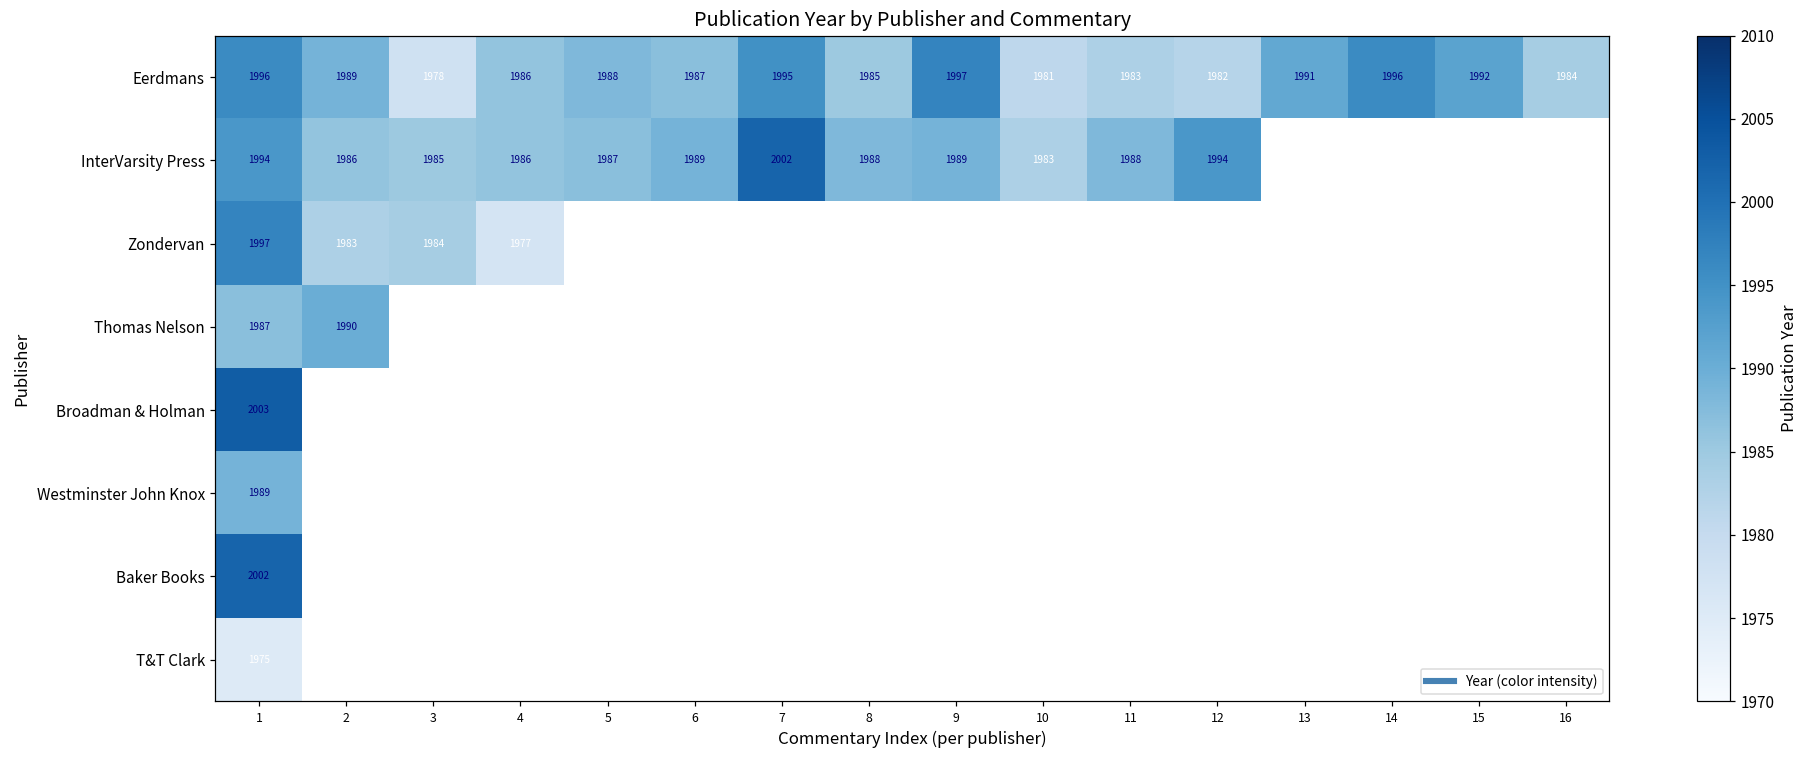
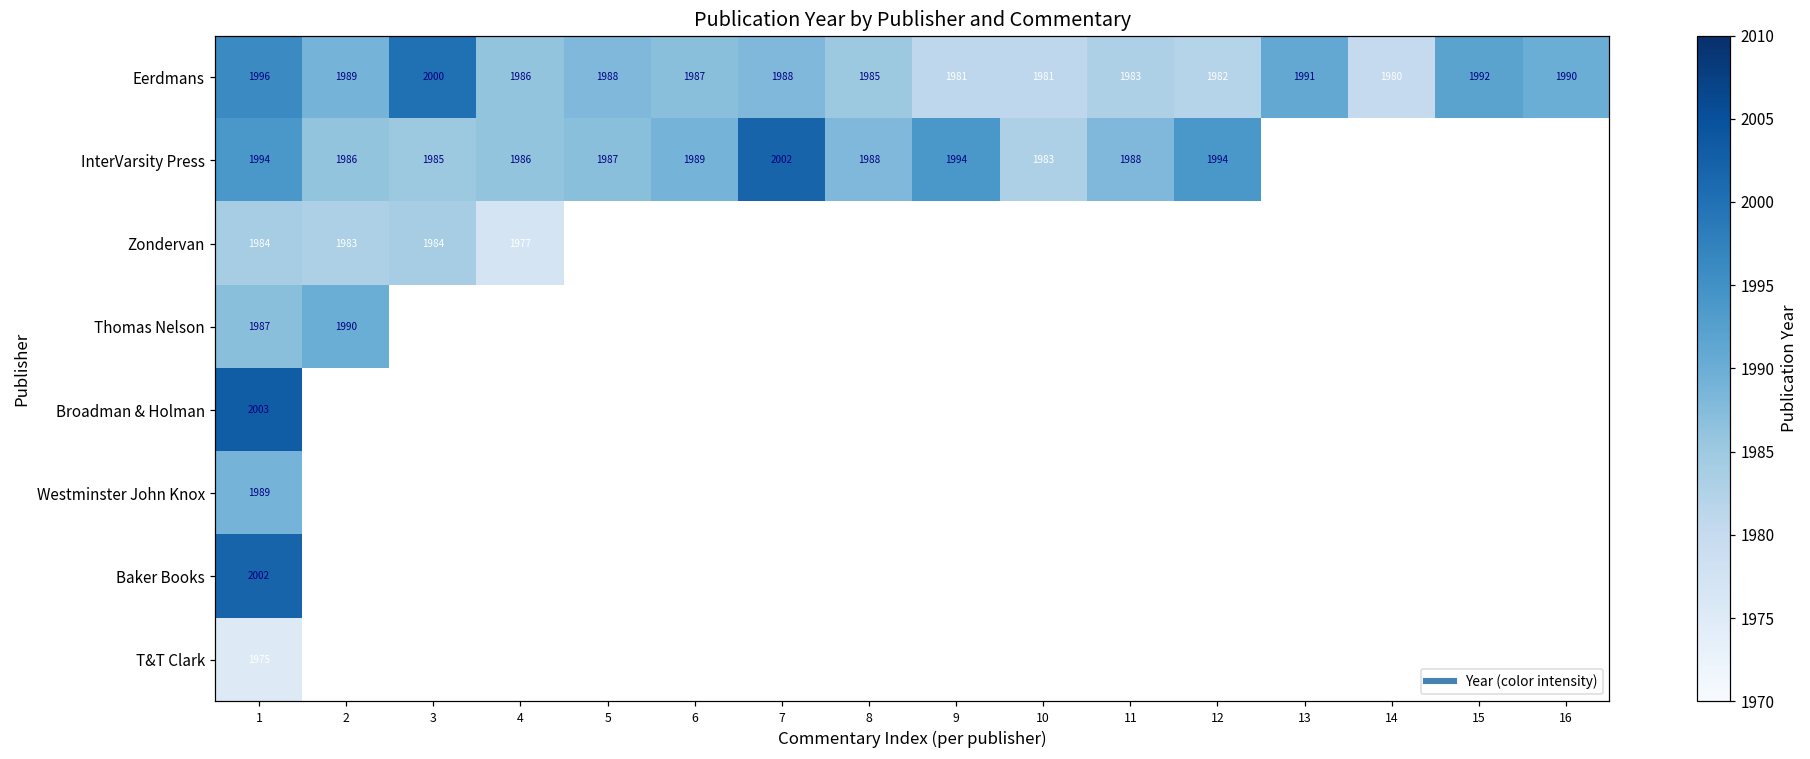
  {
    "Eerdmans": {
      "1": 1996,
      "2": 1989,
-     "3": 1978,
+     "3": 2000,
      "4": 1986,
      "5": 1988,
      "6": 1987,
-     "7": 1995,
+     "7": 1988,
      "8": 1985,
-     "9": 1997,
+     "9": 1981,
      "10": 1981,
      "11": 1983,
      "12": 1982,
      "13": 1991,
-     "14": 1996,
+     "14": 1980,
      "15": 1992,
-     "16": 1984
+     "16": 1990
    },
    "InterVarsity Press": {
      "1": 1994,
      "2": 1986,
      "3": 1985,
      "4": 1986,
      "5": 1987,
      "6": 1989,
      "7": 2002,
      "8": 1988,
-     "9": 1989,
+     "9": 1994,
      "10": 1983,
      "11": 1988,
      "12": 1994
    },
    "Zondervan": {
-     "1": 1997,
+     "1": 1984,
      "2": 1983,
      "3": 1984
    },
    "Thomas Nelson": {
      "1": 1987,
      "2": 1990
    },
    "Broadman & Holman": {
      "1": 2003
    },
    "Westminster John Knox": {
      "1": 1989
    },
    "Baker Books": {
      "1": 2002
    }
  }
